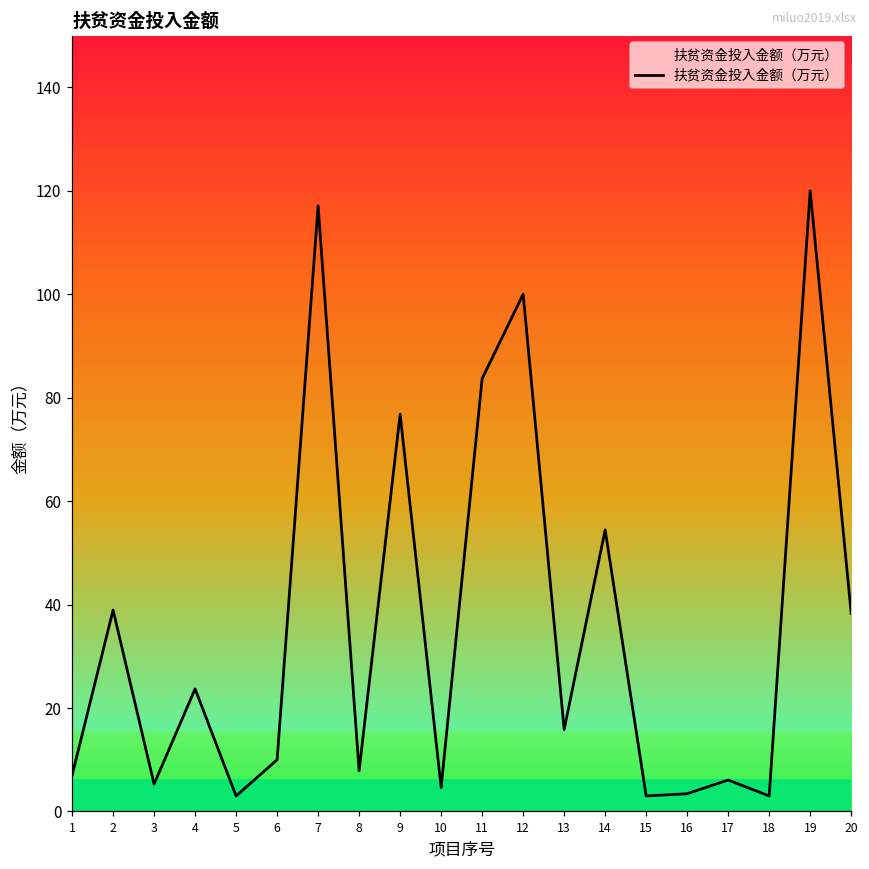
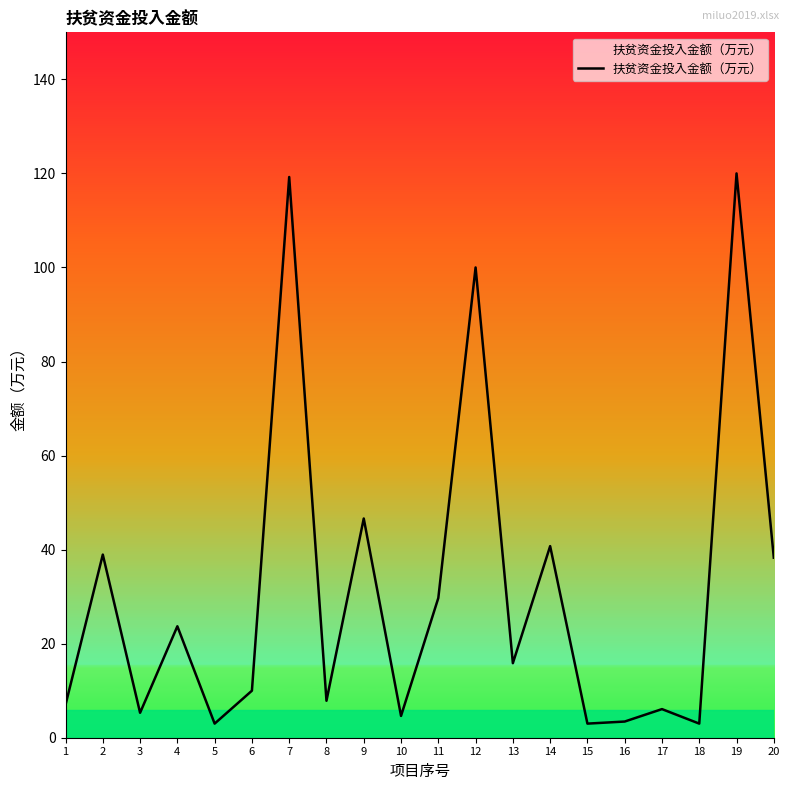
  {
    "1": 7,
    "2": 39,
    "4": 24,
    "6": 10,
-   "7": 117,
+   "7": 119,
    "8": 8,
-   "9": 77,
-   "11": 84,
+   "9": 47,
+   "11": 30,
    "12": 100,
    "13": 16,
-   "14": 54,
+   "14": 41,
    "17": 6,
    "19": 120,
    "20": 38
  }
